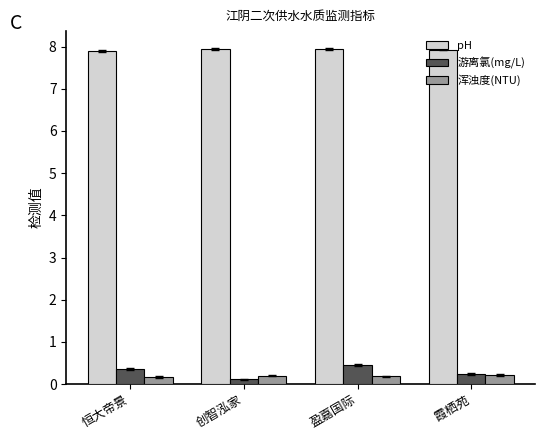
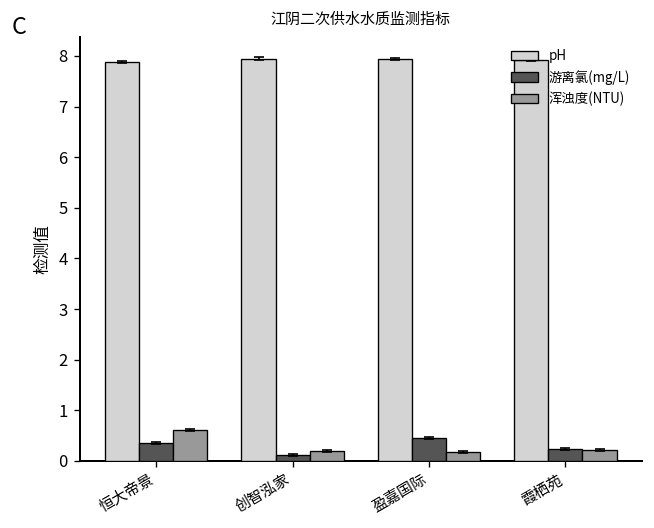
  {
    "pH": {
      "恒大帝景": 7.9,
      "创智泓家": 8.0,
      "盈嘉国际": 7.9,
      "霞栖苑": 7.9
    },
    "游离氯(mg/L)": {
      "恒大帝景": 0.4,
      "创智泓家": 0.1,
      "盈嘉国际": 0.5,
      "霞栖苑": 0.2
    },
    "浑浊度(NTU)": {
-     "恒大帝景": 0.2,
+     "恒大帝景": 0.6,
      "创智泓家": 0.2,
      "盈嘉国际": 0.2,
      "霞栖苑": 0.2
    }
  }
